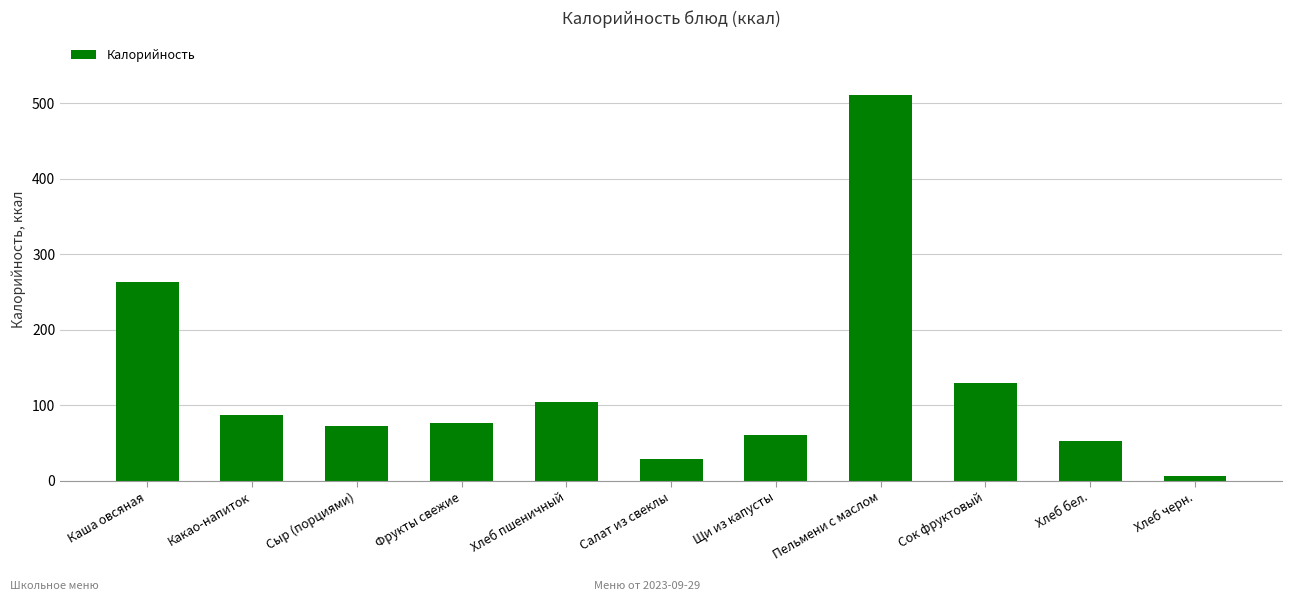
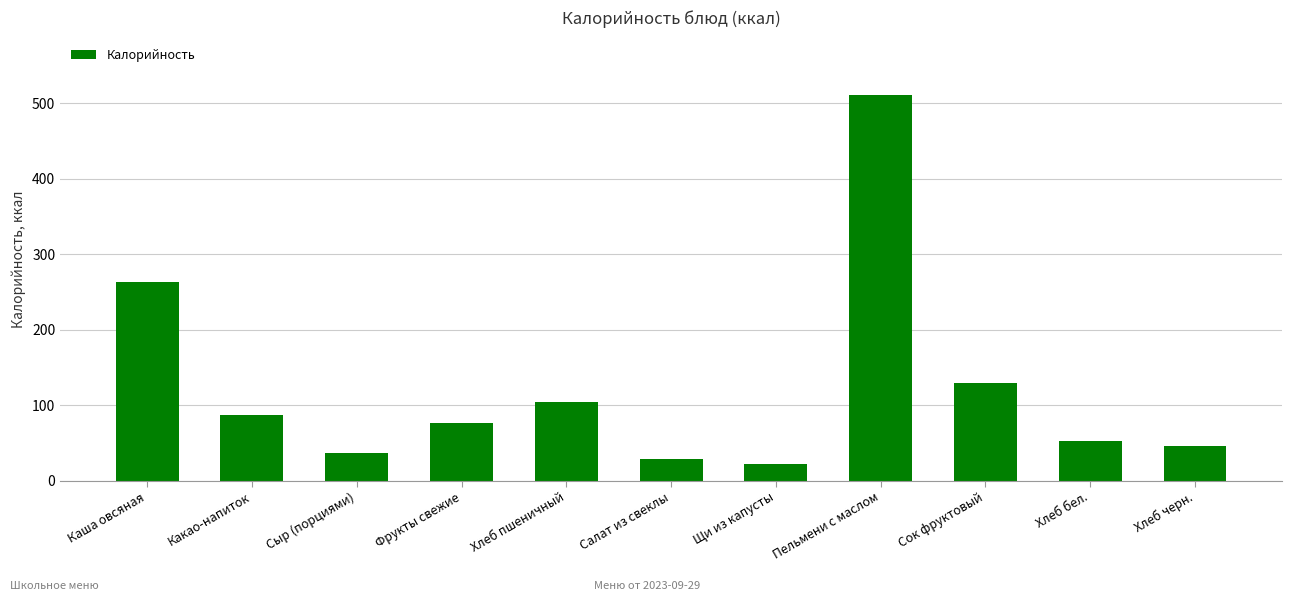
  {
    "Каша овсяная": 260,
    "Какао-напиток": 90,
-   "Сыр (порциями)": 70,
+   "Сыр (порциями)": 40,
    "Фрукты свежие": 80,
    "Хлеб пшеничный": 100,
    "Салат из свеклы": 30,
-   "Щи из капусты": 60,
+   "Щи из капусты": 20,
    "Пельмени с маслом": 510,
    "Сок фруктовый": 130,
    "Хлеб бел.": 50,
-   "Хлеб черн.": 10
+   "Хлеб черн.": 50
  }
